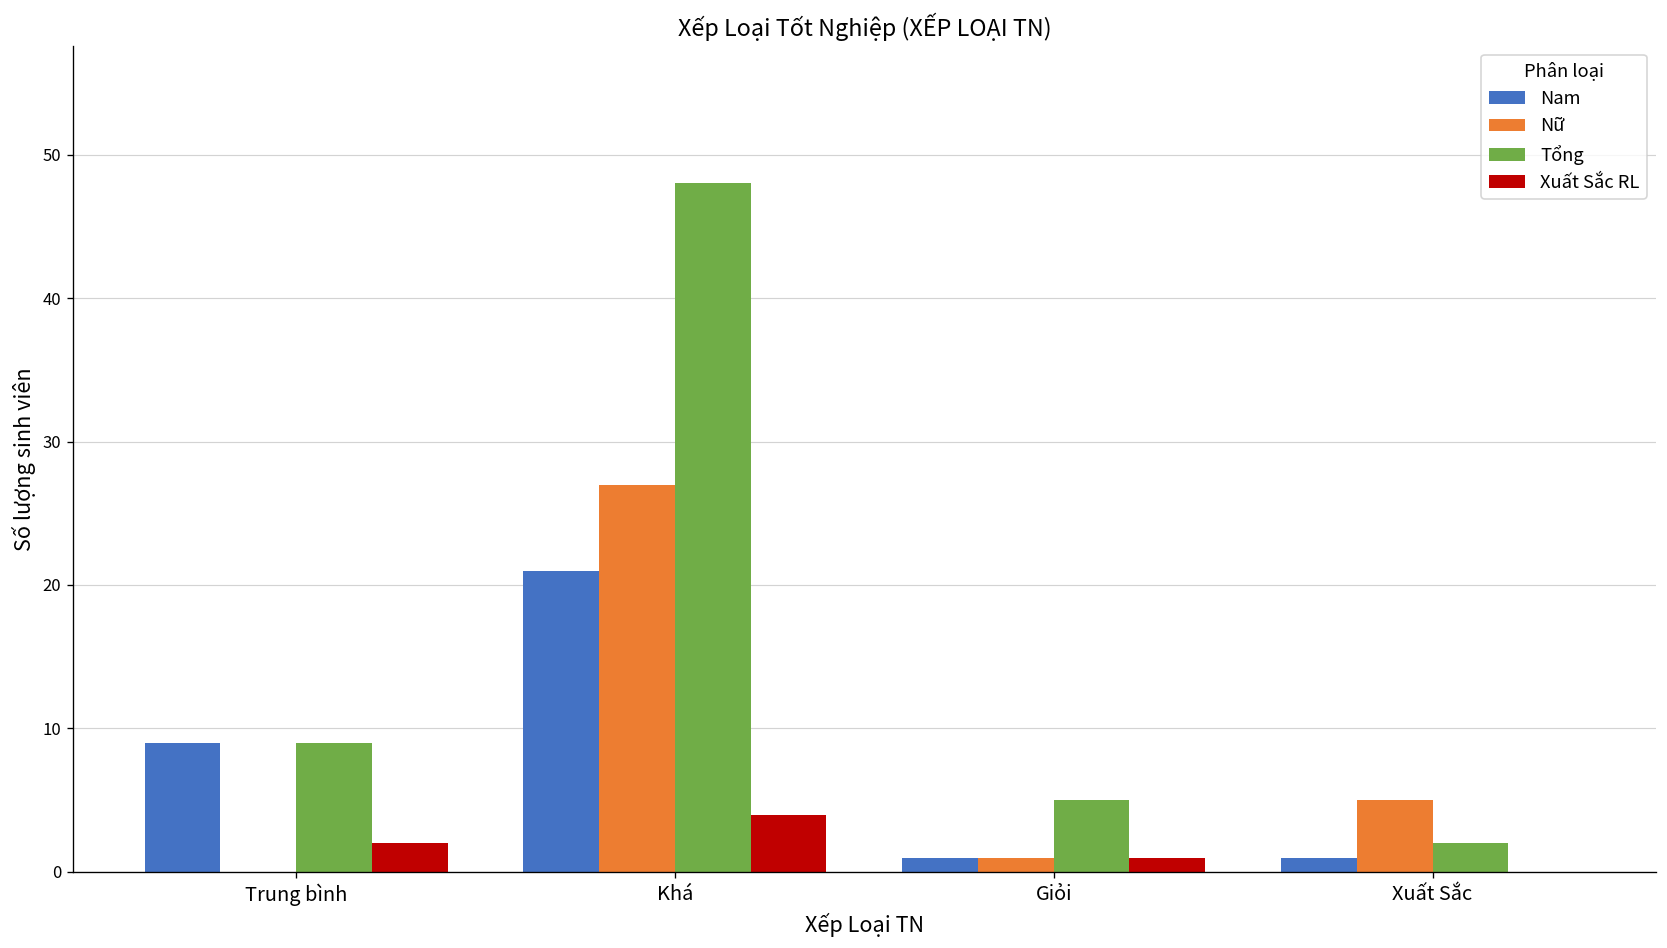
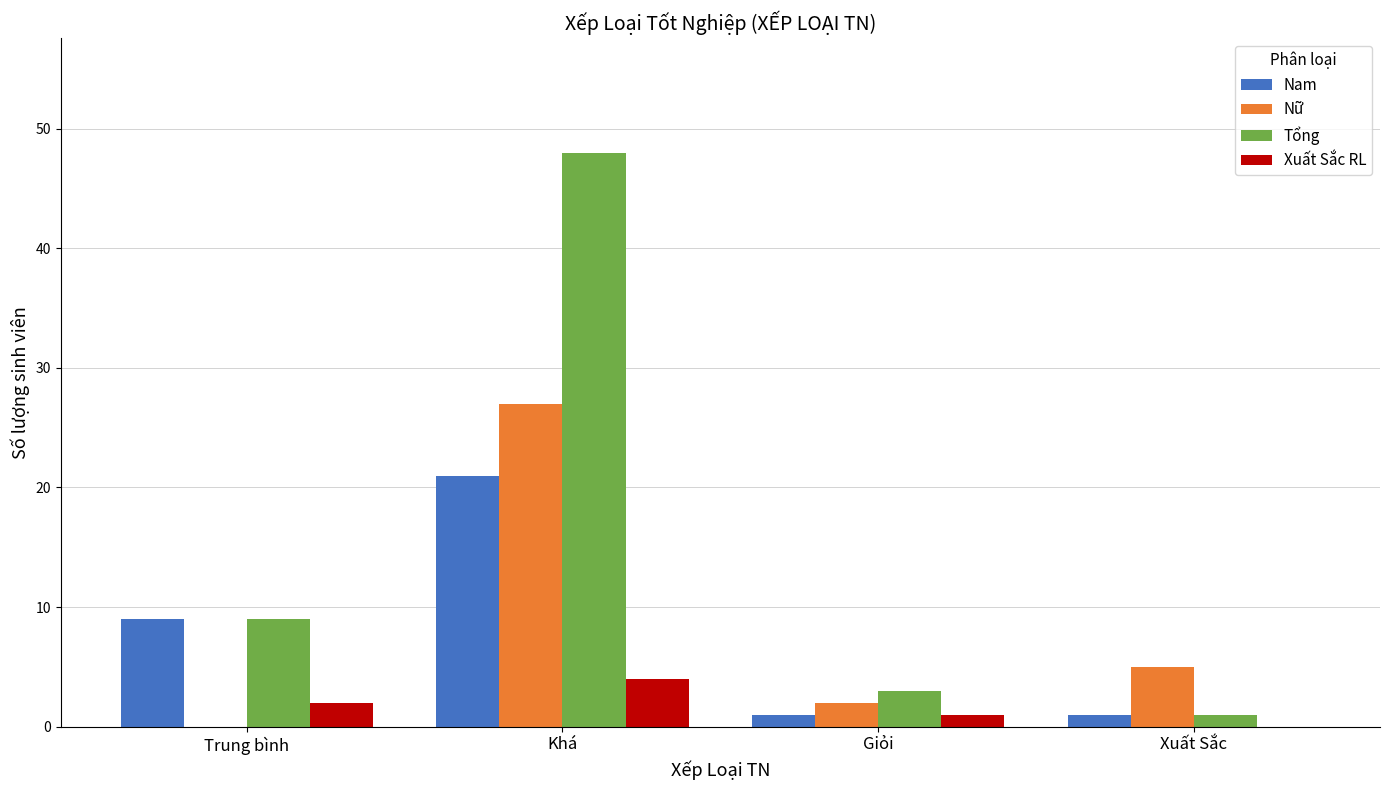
  {
    "Nam": {
      "Trung bình": 9,
      "Khá": 21,
      "Giỏi": 1,
      "Xuất Sắc": 1
    },
    "Nữ": {
      "Trung bình": 0,
      "Khá": 27,
-     "Giỏi": 1,
+     "Giỏi": 2,
      "Xuất Sắc": 5
    },
    "Tổng": {
      "Trung bình": 9,
      "Khá": 48,
-     "Giỏi": 5,
-     "Xuất Sắc": 2
+     "Giỏi": 3,
+     "Xuất Sắc": 1
    },
    "Xuất Sắc RL": {
      "Trung bình": 2,
      "Khá": 4,
      "Giỏi": 1,
      "Xuất Sắc": 0
    }
  }
